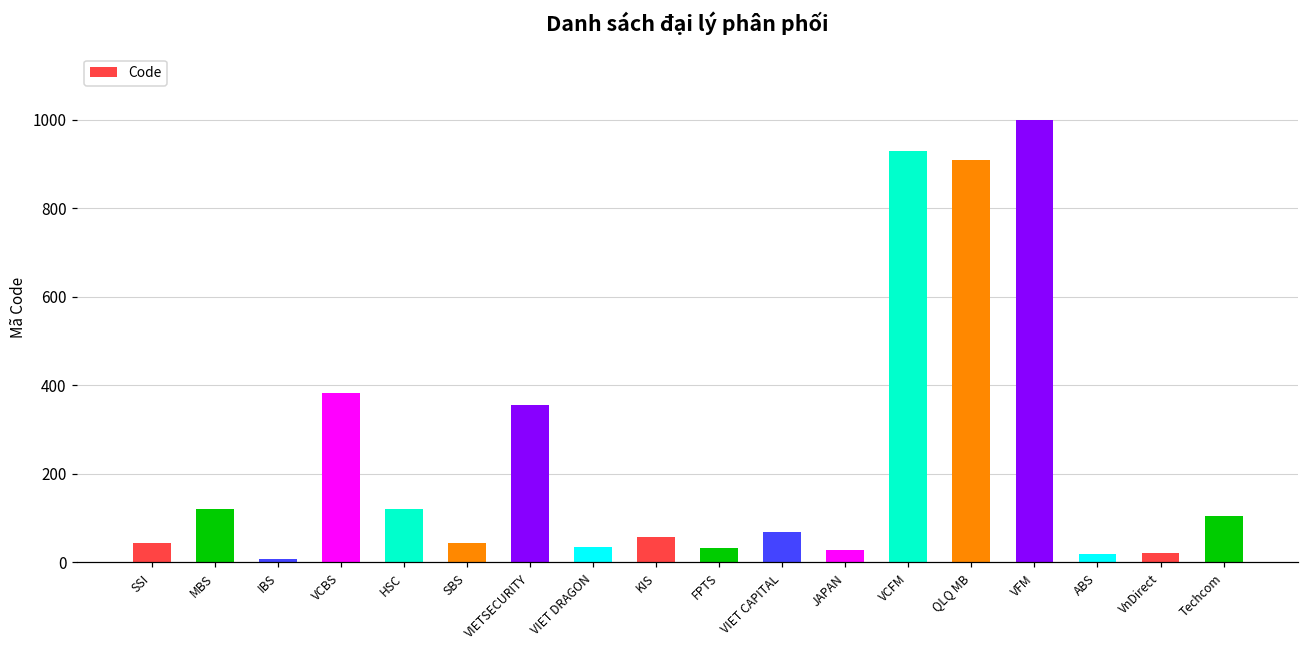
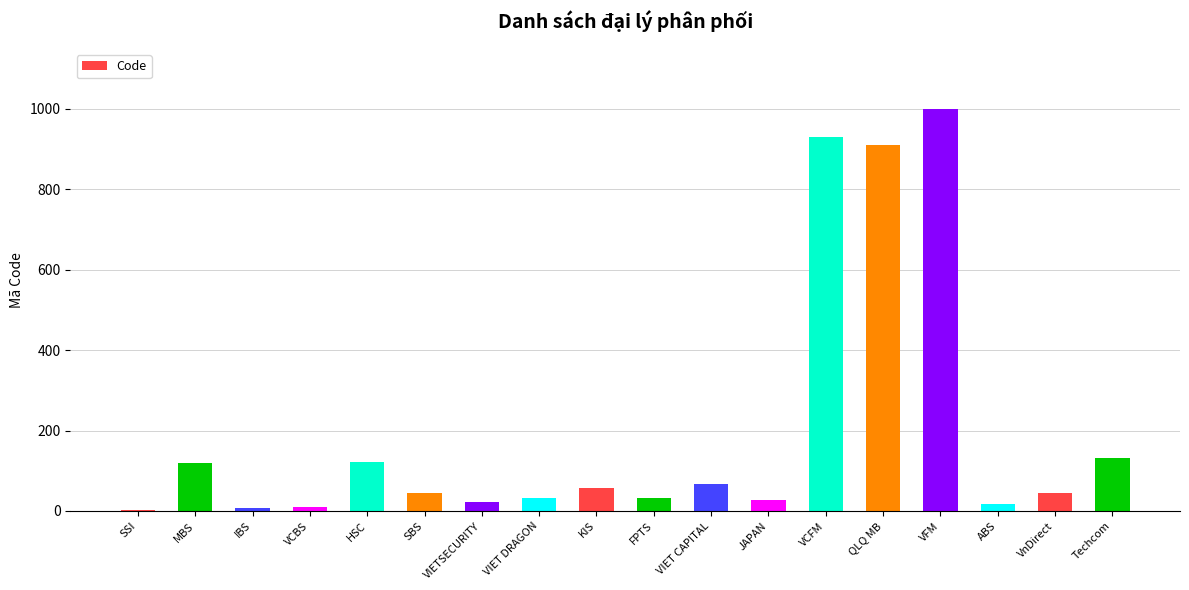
  {
-   "SSI": 40,
+   "SSI": 0,
    "MBS": 120,
    "IBS": 10,
-   "VCBS": 380,
+   "VCBS": 10,
    "HSC": 120,
    "SBS": 40,
-   "VIETSECURITY": 360,
+   "VIETSECURITY": 20,
    "VIET DRAGON": 30,
    "KIS": 60,
    "FPTS": 30,
    "VIET CAPITAL": 70,
    "JAPAN": 30,
    "VCFM": 930,
    "QLQ MB": 910,
    "VFM": 1000,
    "ABS": 20,
-   "VnDirect": 20,
-   "Techcom": 110
+   "VnDirect": 50,
+   "Techcom": 130
  }
